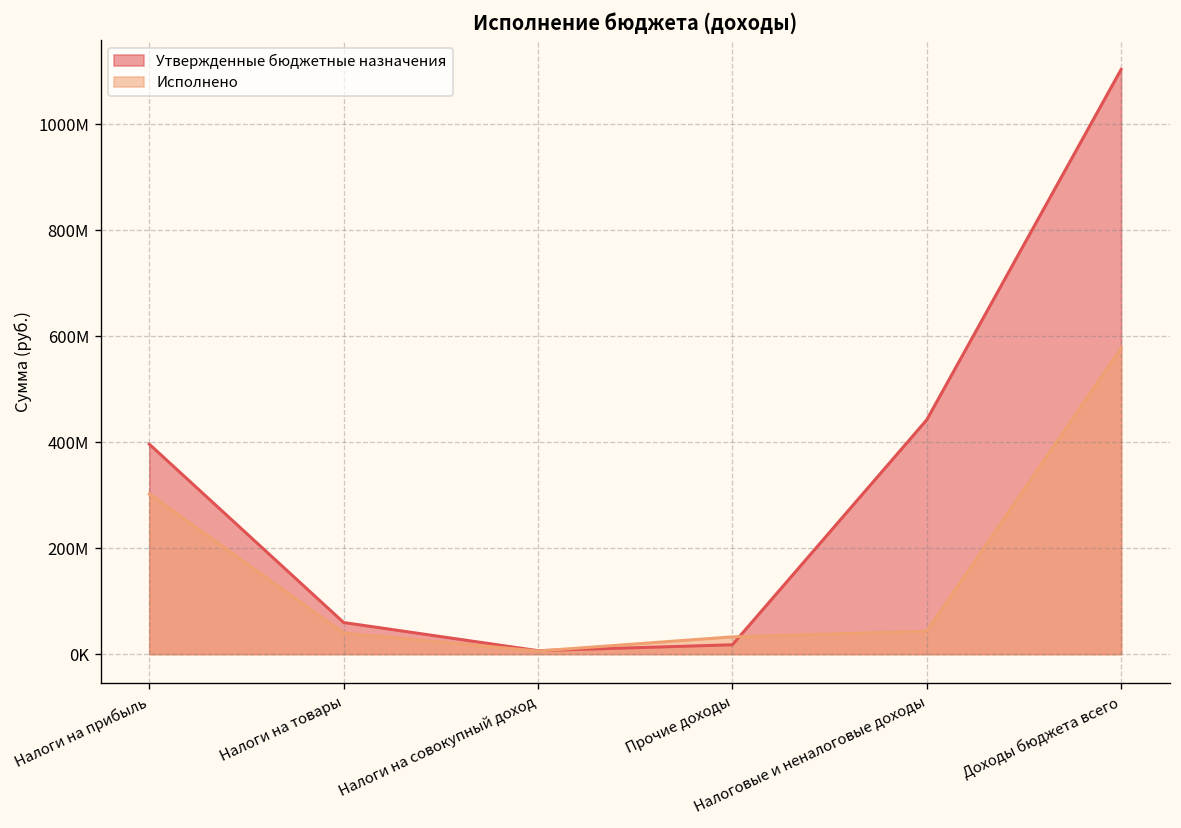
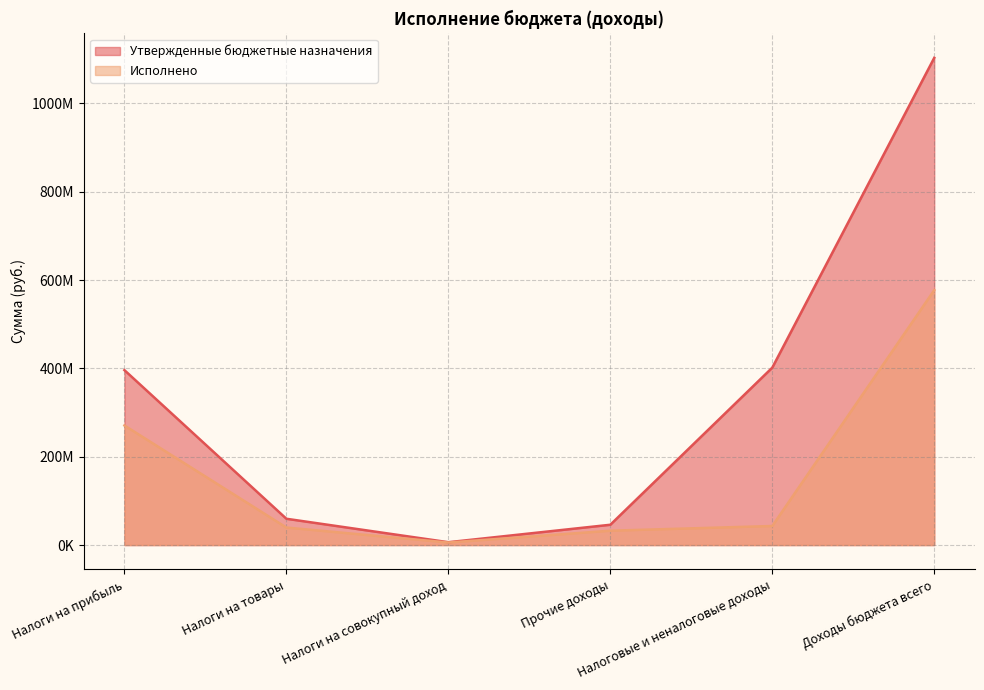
  {
    "Утвержденные бюджетные назначения": {
      "Налоги на прибыль": 400000000,
      "Налоги на товары": 60000000,
-     "Прочие доходы": 20000000,
-     "Налоговые и неналоговые доходы": 440000000,
+     "Прочие доходы": 50000000,
+     "Налоговые и неналоговые доходы": 400000000,
      "Доходы бюджета всего": 1100000000
    },
    "Исполнено": {
-     "Налоги на прибыль": 300000000,
+     "Налоги на прибыль": 270000000,
      "Налоги на товары": 40000000,
      "Прочие доходы": 30000000,
      "Налоговые и неналоговые доходы": 40000000,
      "Доходы бюджета всего": 580000000
    }
  }
